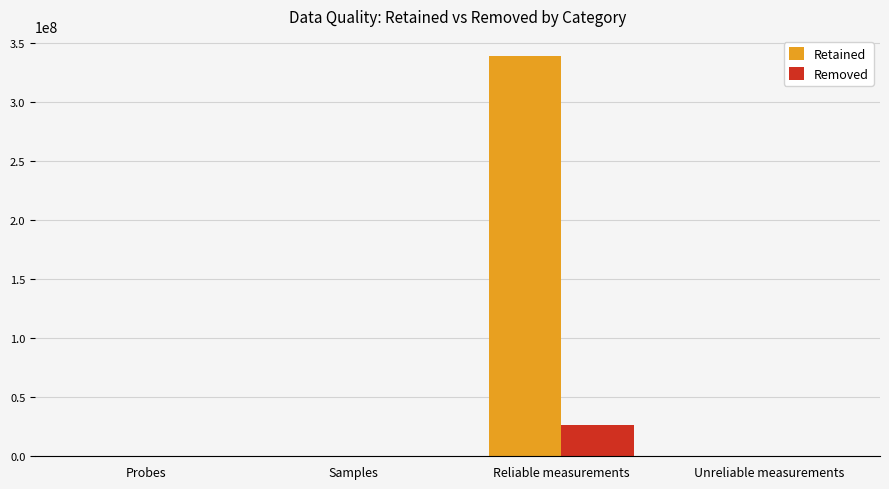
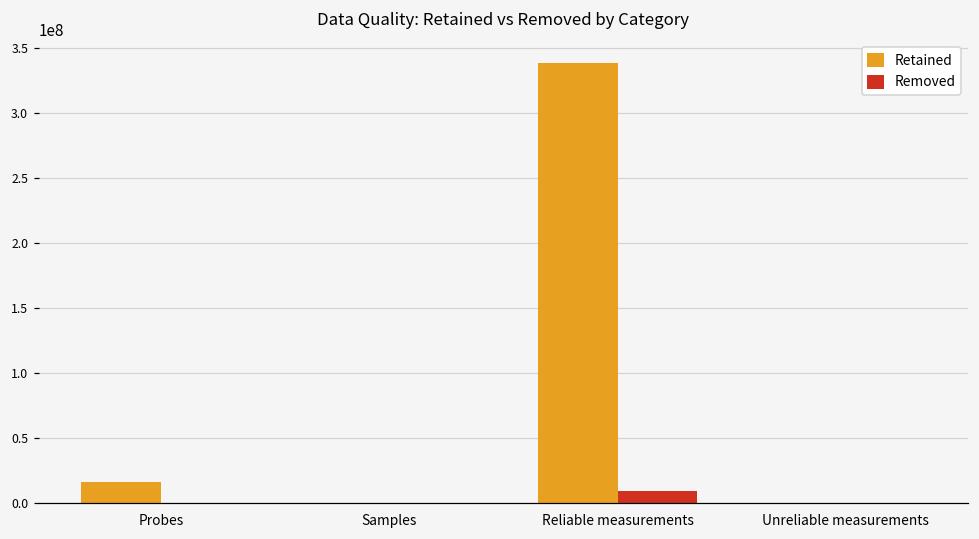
  {
    "Retained": {
-     "Probes": 0,
+     "Probes": 16000000,
      "Reliable measurements": 339000000,
      "Unreliable measurements": 0
    },
    "Removed": {
      "Samples": 0,
-     "Reliable measurements": 27000000,
+     "Reliable measurements": 9000000,
      "Unreliable measurements": 0
    }
  }
